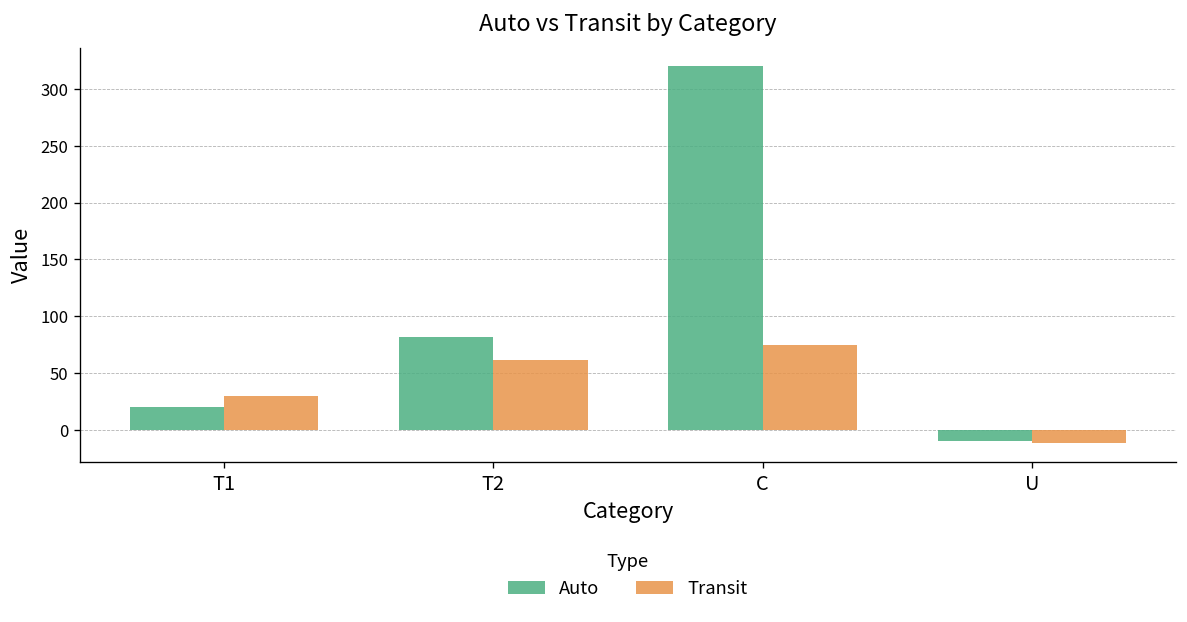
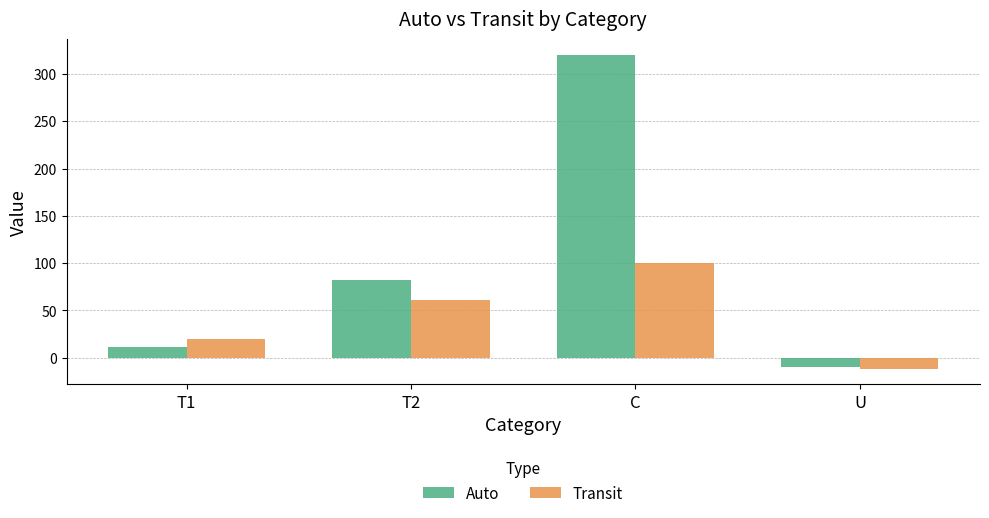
  {
    "Auto": {
-     "T1": 20,
+     "T1": 10,
      "T2": 80,
      "C": 320,
      "U": -10
    },
    "Transit": {
-     "T1": 30,
+     "T1": 20,
      "T2": 60,
-     "C": 80,
+     "C": 100,
      "U": -10
    }
  }
